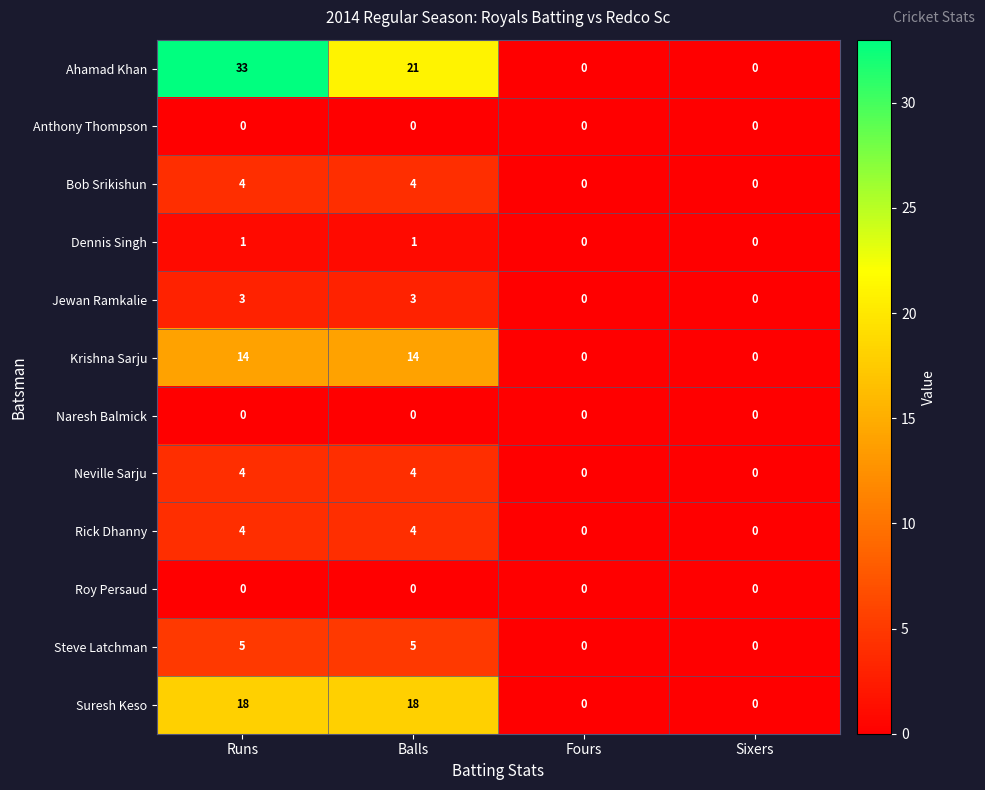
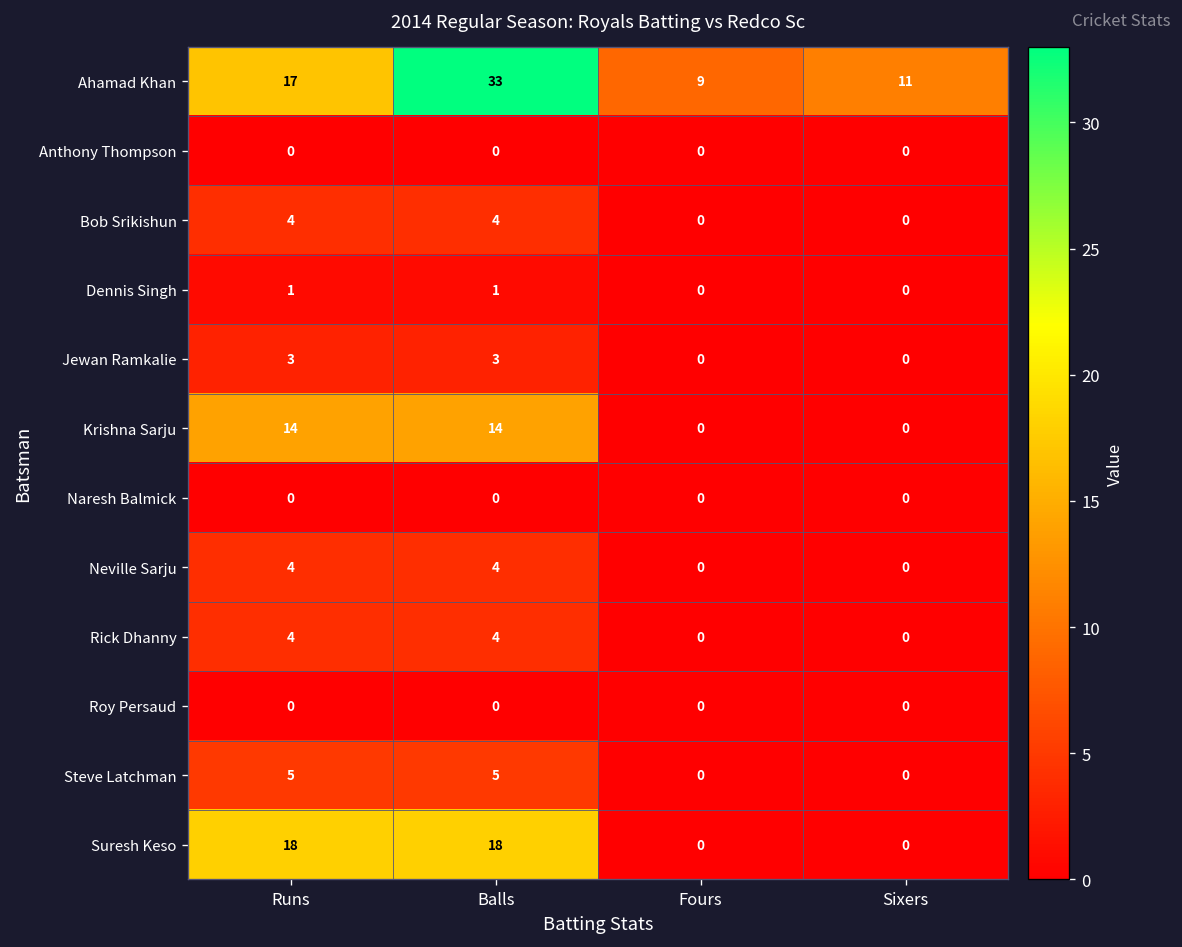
  {
    "Ahamad Khan": {
-     "Runs": 33,
-     "Balls": 21,
-     "Fours": 0,
-     "Sixers": 0
+     "Runs": 17,
+     "Balls": 33,
+     "Fours": 9,
+     "Sixers": 11
    },
    "Anthony Thompson": {
      "Runs": 0,
      "Balls": 0,
      "Fours": 0,
      "Sixers": 0
    },
    "Bob Srikishun": {
      "Runs": 4,
      "Balls": 4,
      "Fours": 0,
      "Sixers": 0
    },
    "Dennis Singh": {
      "Runs": 1,
      "Balls": 1,
      "Fours": 0,
      "Sixers": 0
    },
    "Jewan Ramkalie": {
      "Runs": 3,
      "Balls": 3,
      "Fours": 0,
      "Sixers": 0
    },
    "Krishna Sarju": {
      "Runs": 14,
      "Balls": 14,
      "Fours": 0,
      "Sixers": 0
    },
    "Naresh Balmick": {
      "Runs": 0,
      "Balls": 0,
      "Fours": 0,
      "Sixers": 0
    },
    "Neville Sarju": {
      "Runs": 4,
      "Balls": 4,
      "Fours": 0,
      "Sixers": 0
    },
    "Rick Dhanny": {
      "Runs": 4,
      "Balls": 4,
      "Fours": 0,
      "Sixers": 0
    },
    "Roy Persaud": {
      "Runs": 0,
      "Balls": 0,
      "Fours": 0,
      "Sixers": 0
    },
    "Steve Latchman": {
      "Runs": 5,
      "Balls": 5,
      "Fours": 0,
      "Sixers": 0
    },
    "Suresh Keso": {
      "Runs": 18,
      "Balls": 18,
      "Fours": 0,
      "Sixers": 0
    }
  }
